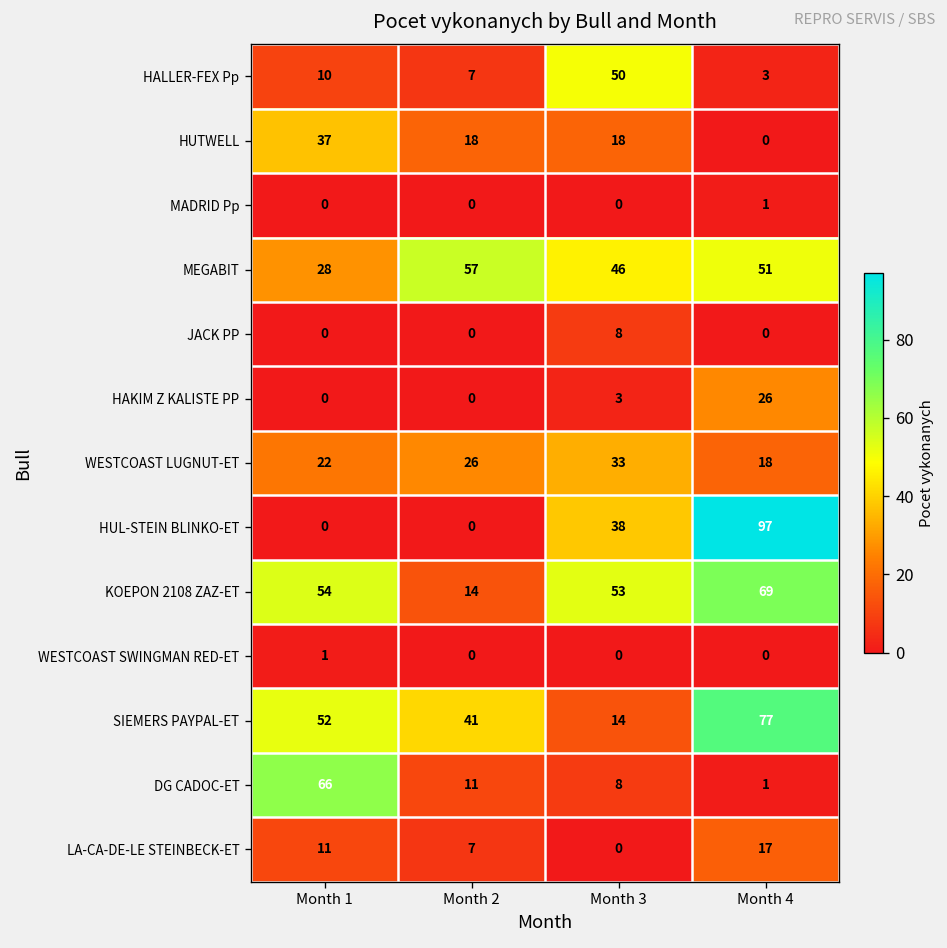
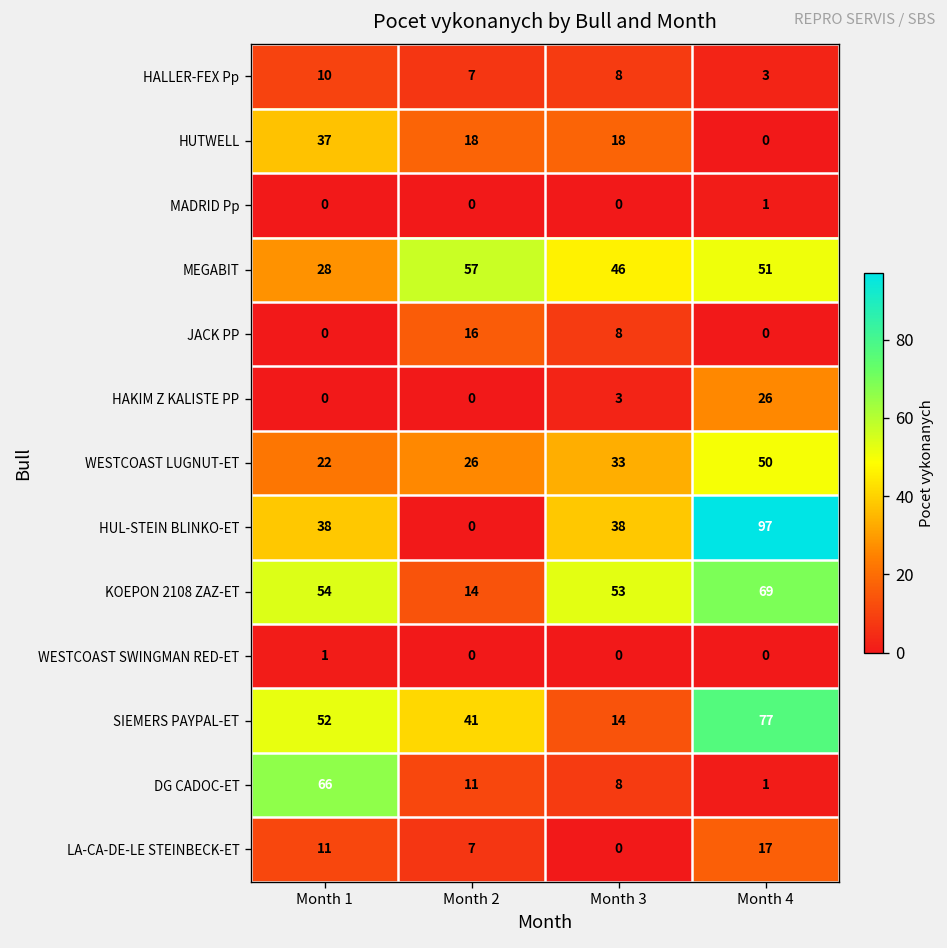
  {
    "HALLER-FEX Pp": {
      "Month 1": 10,
      "Month 2": 7,
-     "Month 3": 50,
+     "Month 3": 8,
      "Month 4": 3
    },
    "HUTWELL": {
      "Month 1": 37,
      "Month 2": 18,
      "Month 3": 18,
      "Month 4": 0
    },
    "MADRID Pp": {
      "Month 1": 0,
      "Month 2": 0,
      "Month 3": 0,
      "Month 4": 1
    },
    "MEGABIT": {
      "Month 1": 28,
      "Month 2": 57,
      "Month 3": 46,
      "Month 4": 51
    },
    "JACK PP": {
      "Month 1": 0,
-     "Month 2": 0,
+     "Month 2": 16,
      "Month 3": 8,
      "Month 4": 0
    },
    "HAKIM Z KALISTE PP": {
      "Month 1": 0,
      "Month 2": 0,
      "Month 3": 3,
      "Month 4": 26
    },
    "WESTCOAST LUGNUT-ET": {
      "Month 1": 22,
      "Month 2": 26,
      "Month 3": 33,
-     "Month 4": 18
+     "Month 4": 50
    },
    "HUL-STEIN BLINKO-ET": {
-     "Month 1": 0,
+     "Month 1": 38,
      "Month 2": 0,
      "Month 3": 38,
      "Month 4": 97
    },
    "KOEPON 2108 ZAZ-ET": {
      "Month 1": 54,
      "Month 2": 14,
      "Month 3": 53,
      "Month 4": 69
    },
    "WESTCOAST SWINGMAN RED-ET": {
      "Month 1": 1,
      "Month 2": 0,
      "Month 3": 0,
      "Month 4": 0
    },
    "SIEMERS PAYPAL-ET": {
      "Month 1": 52,
      "Month 2": 41,
      "Month 3": 14,
      "Month 4": 77
    },
    "DG CADOC-ET": {
      "Month 1": 66,
      "Month 2": 11,
      "Month 3": 8,
      "Month 4": 1
    },
    "LA-CA-DE-LE STEINBECK-ET": {
      "Month 1": 11,
      "Month 2": 7,
      "Month 3": 0,
      "Month 4": 17
    }
  }
